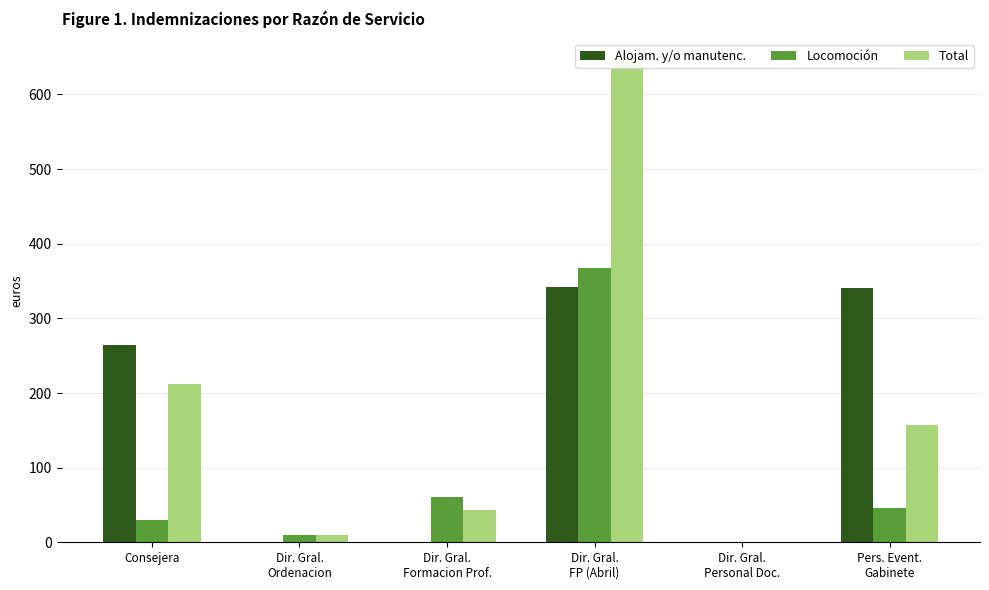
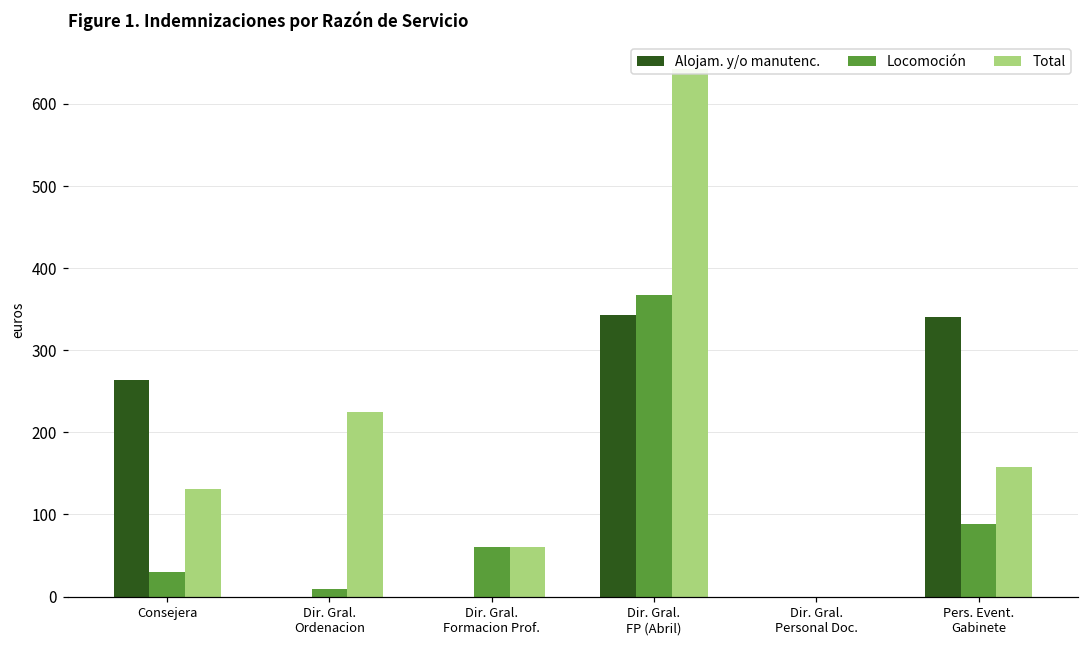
  {
    "Alojam. y/o manutenc.": {
      "Consejera": 260,
      "Dir. Gral. Ordenacion": 0,
      "Dir. Gral. Formacion Prof.": 0,
      "Dir. Gral. FP (Abril)": 340,
      "Dir. Gral. Personal Doc.": 0,
      "Pers. Event. Gabinete": 340
    },
    "Locomoción": {
      "Consejera": 30,
      "Dir. Gral. Ordenacion": 10,
      "Dir. Gral. Formacion Prof.": 60,
      "Dir. Gral. FP (Abril)": 370,
      "Dir. Gral. Personal Doc.": 0,
-     "Pers. Event. Gabinete": 50
+     "Pers. Event. Gabinete": 90
    },
    "Total": {
-     "Consejera": 210,
-     "Dir. Gral. Ordenacion": 10,
-     "Dir. Gral. Formacion Prof.": 40,
+     "Consejera": 130,
+     "Dir. Gral. Ordenacion": 220,
+     "Dir. Gral. Formacion Prof.": 60,
      "Dir. Gral. Personal Doc.": 0,
      "Pers. Event. Gabinete": 160
    }
  }
